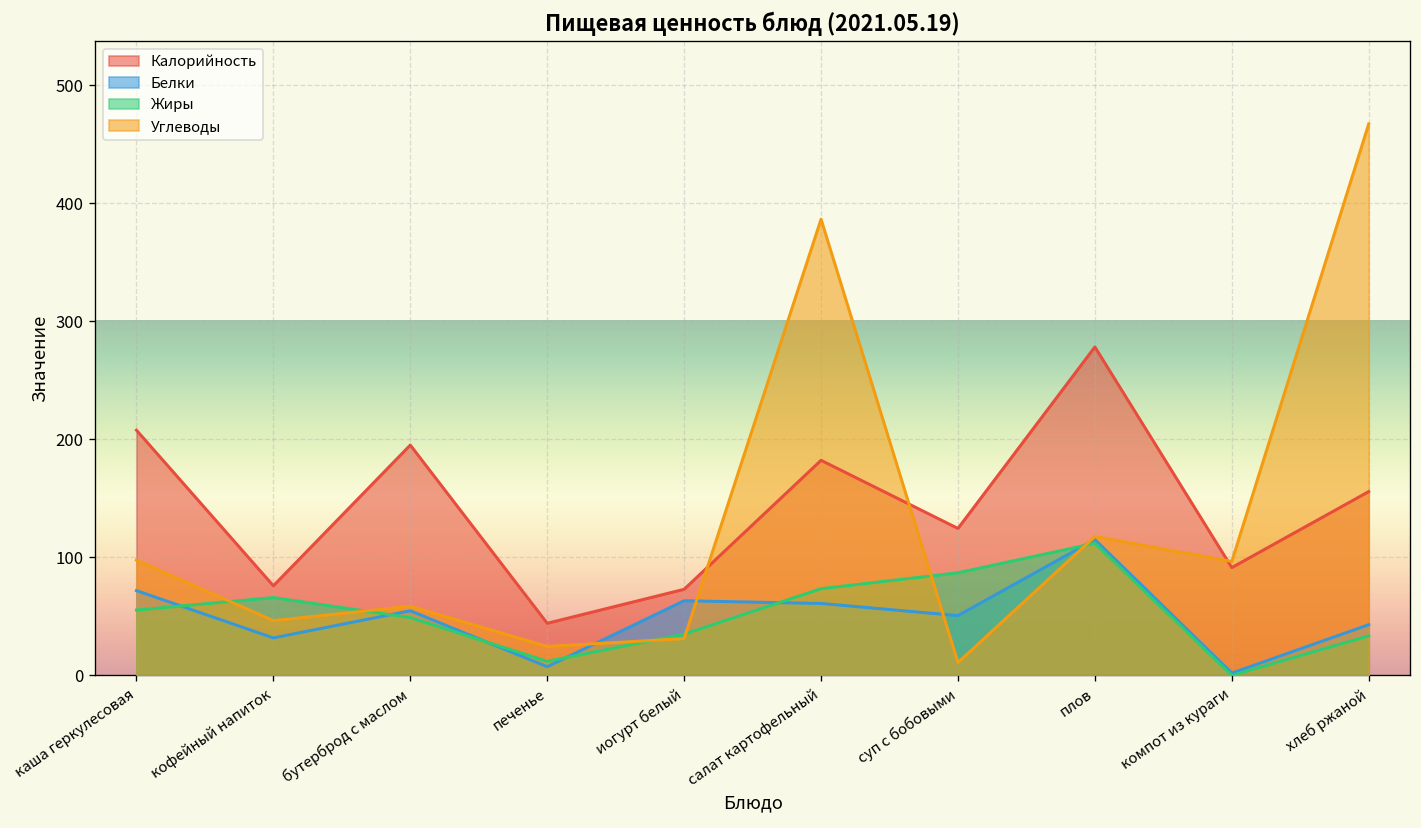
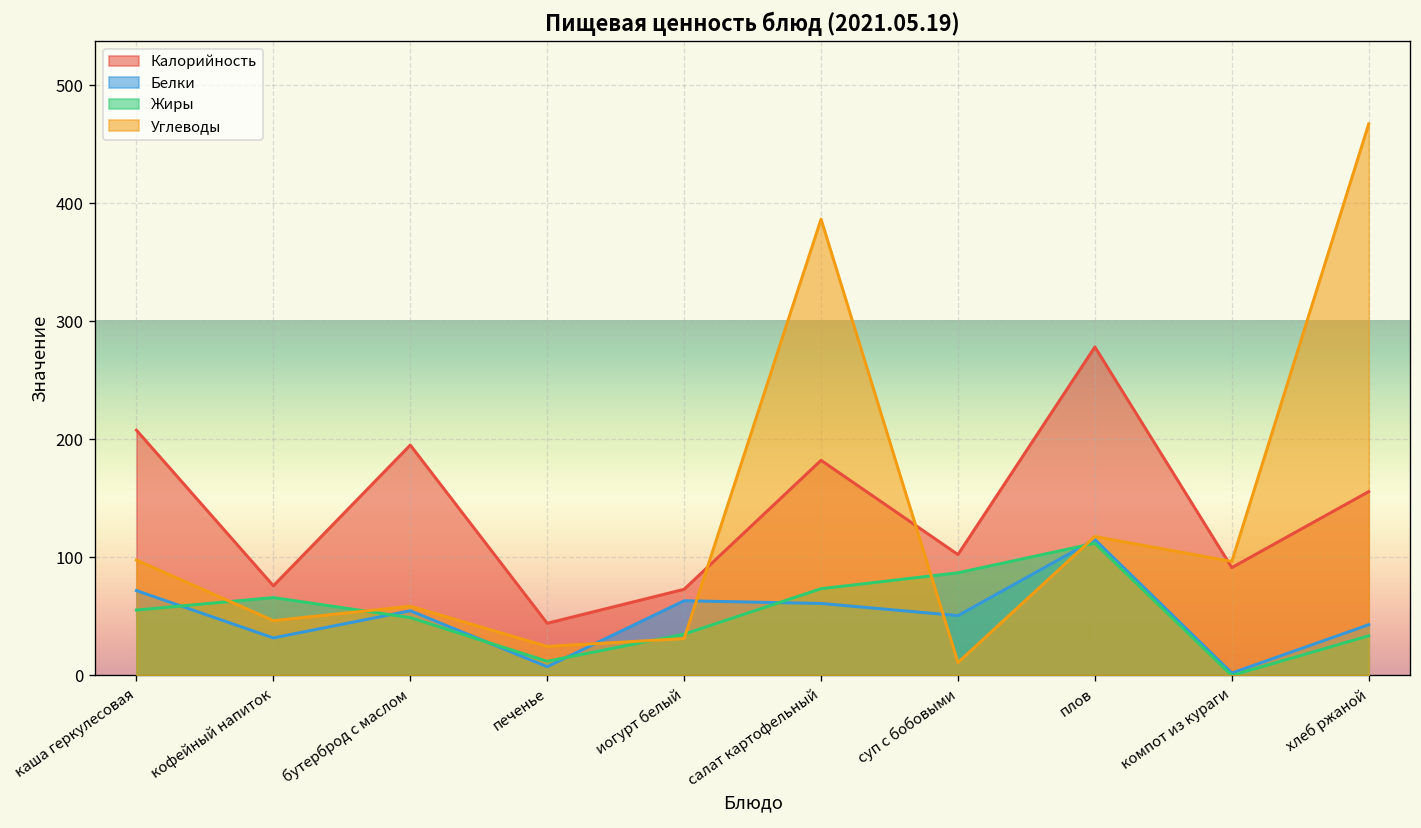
  {
    "Калорийность": {
      "каша геркулесовая": 210,
      "кофейный напиток": 80,
      "бутерброд с маслом": 200,
      "печенье": 40,
      "иогурт белый": 70,
      "салат картофельный": 180,
-     "суп с бобовыми": 120,
+     "суп с бобовыми": 100,
      "плов": 280,
      "компот из кураги": 90,
      "хлеб ржаной": 160
    },
    "Белки": {
      "каша геркулесовая": 70,
      "кофейный напиток": 30,
      "бутерброд с маслом": 50,
      "печенье": 10,
      "иогурт белый": 60,
      "салат картофельный": 60,
      "суп с бобовыми": 50,
      "хлеб ржаной": 40
    },
    "Жиры": {
      "каша геркулесовая": 60,
      "кофейный напиток": 70,
      "бутерброд с маслом": 50,
      "печенье": 10,
      "иогурт белый": 40,
      "салат картофельный": 70,
      "суп с бобовыми": 90,
      "плов": 110,
      "хлеб ржаной": 30
    },
    "Углеводы": {
      "каша геркулесовая": 100,
      "кофейный напиток": 50,
      "бутерброд с маслом": 60,
      "печенье": 20,
      "иогурт белый": 30,
      "салат картофельный": 390,
      "суп с бобовыми": 10,
      "компот из кураги": 100,
      "хлеб ржаной": 470
    }
  }
